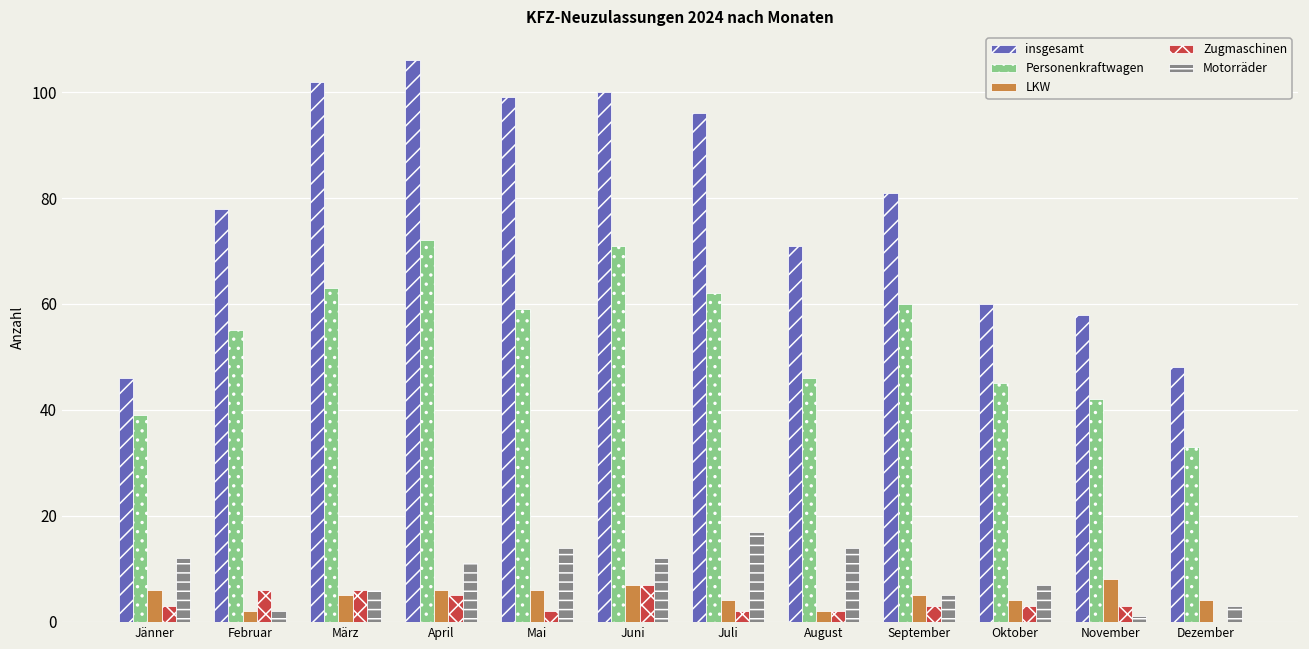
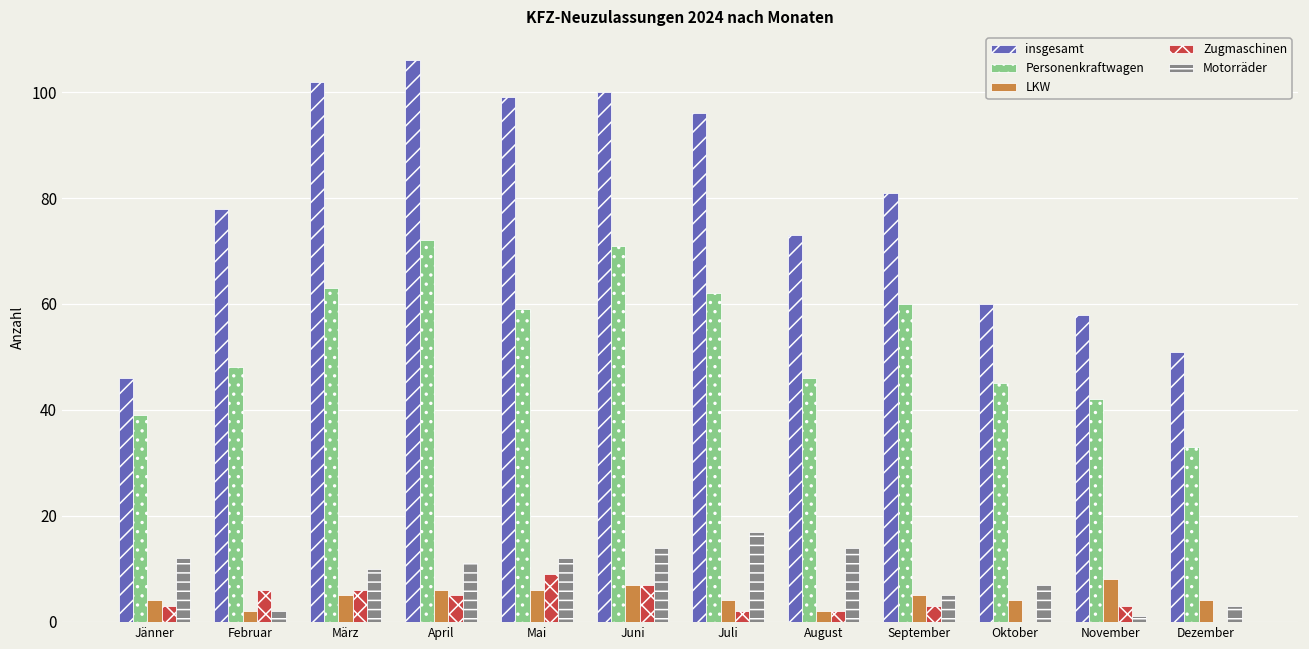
  {
    "insgesamt": {
      "Jänner": 46,
      "Februar": 78,
      "März": 102,
      "April": 106,
      "Mai": 99,
      "Juni": 100,
      "Juli": 96,
-     "August": 71,
+     "August": 73,
      "September": 81,
      "Oktober": 60,
      "November": 58,
-     "Dezember": 48
+     "Dezember": 51
    },
    "Personenkraftwagen": {
      "Jänner": 39,
-     "Februar": 55,
+     "Februar": 48,
      "März": 63,
      "April": 72,
      "Mai": 59,
      "Juni": 71,
      "Juli": 62,
      "August": 46,
      "September": 60,
      "Oktober": 45,
      "November": 42,
      "Dezember": 33
    },
    "LKW": {
-     "Jänner": 6,
+     "Jänner": 4,
      "Februar": 2,
      "März": 5,
      "April": 6,
      "Mai": 6,
      "Juni": 7,
      "Juli": 4,
      "August": 2,
      "September": 5,
      "Oktober": 4,
      "November": 8,
      "Dezember": 4
    },
    "Zugmaschinen": {
      "Jänner": 3,
      "Februar": 6,
      "März": 6,
      "April": 5,
-     "Mai": 2,
+     "Mai": 9,
      "Juni": 7,
      "Juli": 2,
      "August": 2,
      "September": 3,
-     "Oktober": 3,
+     "Oktober": 0,
      "November": 3,
      "Dezember": 0
    },
    "Motorräder": {
      "Jänner": 12,
      "Februar": 2,
-     "März": 6,
+     "März": 10,
      "April": 11,
-     "Mai": 14,
-     "Juni": 12,
+     "Mai": 12,
+     "Juni": 14,
      "Juli": 17,
      "August": 14,
      "September": 5,
      "Oktober": 7,
      "November": 1,
      "Dezember": 3
    }
  }
